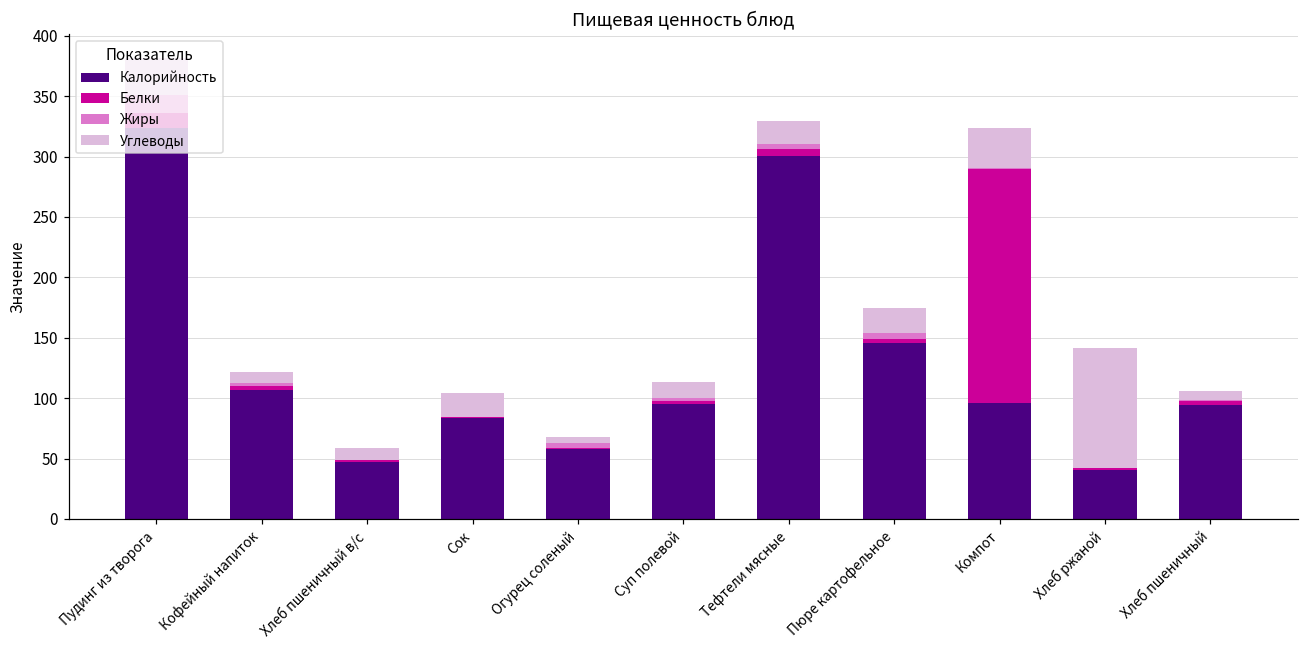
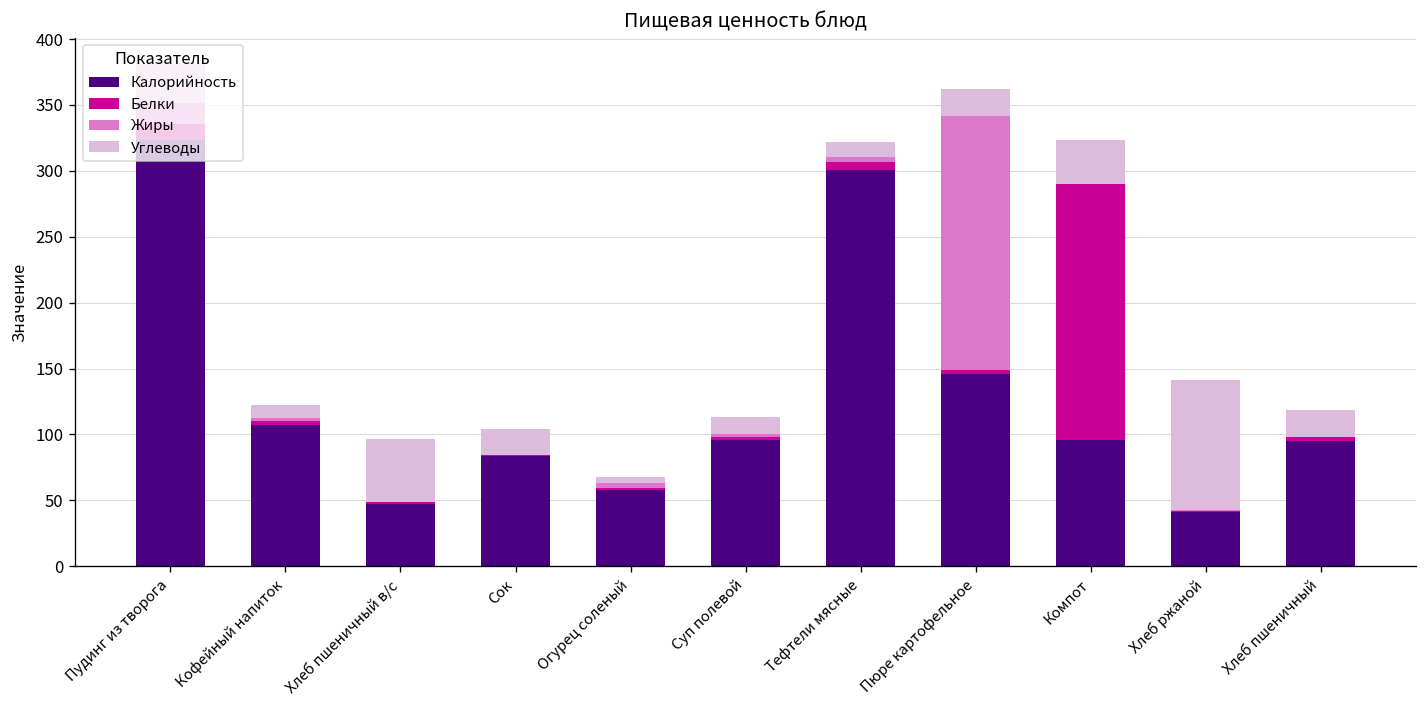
  {
    "Калорийность": {
      "Кофейный напиток": 107,
      "Хлеб пшеничный в/с": 47,
      "Сок": 83,
      "Огурец соленый": 58,
      "Суп полевой": 96,
      "Тефтели мясные": 300,
      "Пюре картофельное": 146,
      "Компот": 96,
      "Хлеб ржаной": 41,
      "Хлеб пшеничный": 95
    },
    "Белки": {
      "Кофейный напиток": 3,
      "Суп полевой": 2,
      "Тефтели мясные": 6,
      "Пюре картофельное": 3,
      "Компот": 194,
      "Хлеб пшеничный": 3
    },
    "Жиры": {
      "Кофейный напиток": 2,
      "Огурец соленый": 4,
      "Суп полевой": 2,
      "Тефтели мясные": 4,
-     "Пюре картофельное": 5
+     "Пюре картофельное": 193
    },
    "Углеводы": {
      "Кофейный напиток": 9,
-     "Хлеб пшеничный в/с": 10,
+     "Хлеб пшеничный в/с": 48,
      "Сок": 20,
      "Огурец соленый": 5,
      "Суп полевой": 13,
-     "Тефтели мясные": 19,
+     "Тефтели мясные": 11,
      "Пюре картофельное": 20,
      "Компот": 33,
      "Хлеб ржаной": 99,
-     "Хлеб пшеничный": 8
+     "Хлеб пшеничный": 20
    }
  }
